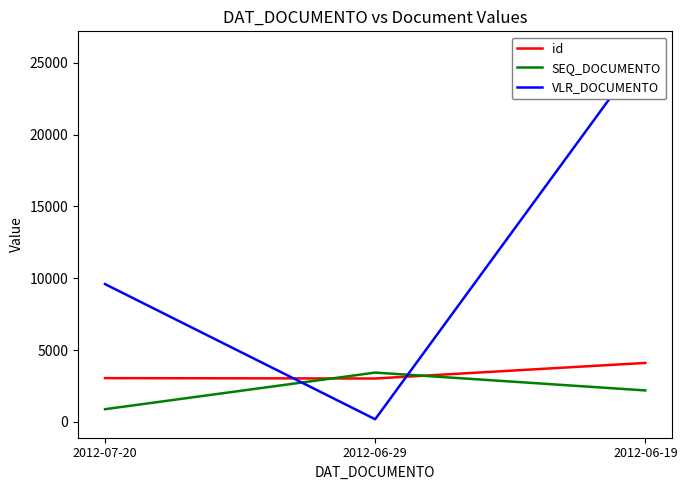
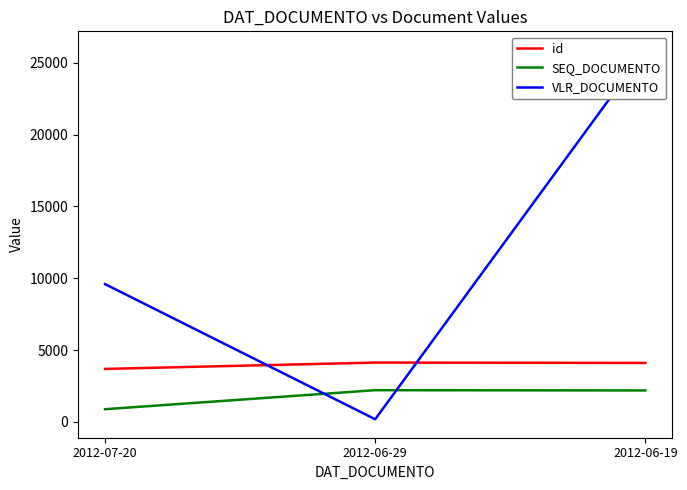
  {
    "id": {
-     "2012-07-20": 3000,
-     "2012-06-29": 3000,
+     "2012-07-20": 3700,
+     "2012-06-29": 4100,
      "2012-06-19": 4100
    },
    "SEQ_DOCUMENTO": {
      "2012-07-20": 900,
-     "2012-06-29": 3400,
+     "2012-06-29": 2200,
      "2012-06-19": 2200
    },
    "VLR_DOCUMENTO": {
      "2012-07-20": 9600,
      "2012-06-29": 200
    }
  }
